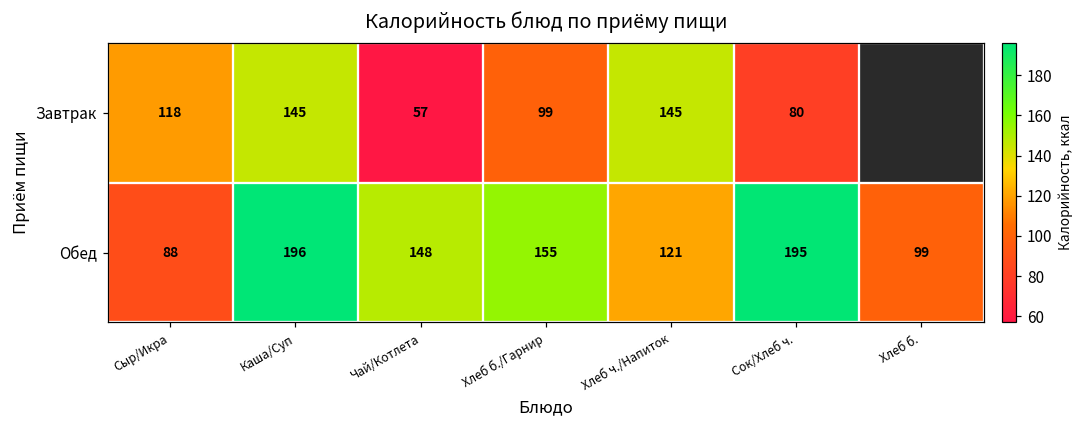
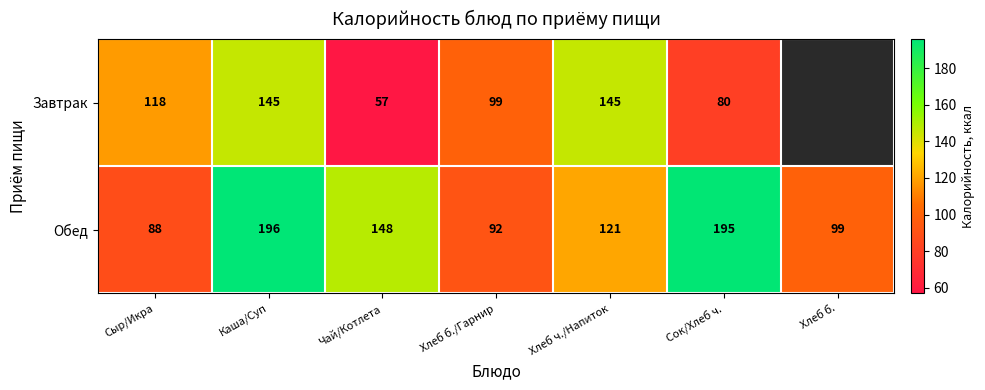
  {
    "Завтрак": {
      "Сыр/Икра": 118,
      "Каша/Суп": 145,
      "Чай/Котлета": 57,
      "Хлеб б./Гарнир": 99,
      "Хлеб ч./Напиток": 145,
      "Сок/Хлеб ч.": 80
    },
    "Обед": {
      "Сыр/Икра": 88,
      "Каша/Суп": 196,
      "Чай/Котлета": 148,
-     "Хлеб б./Гарнир": 155,
+     "Хлеб б./Гарнир": 92,
      "Хлеб ч./Напиток": 121,
      "Сок/Хлеб ч.": 195,
      "Хлеб б.": 99
    }
  }
